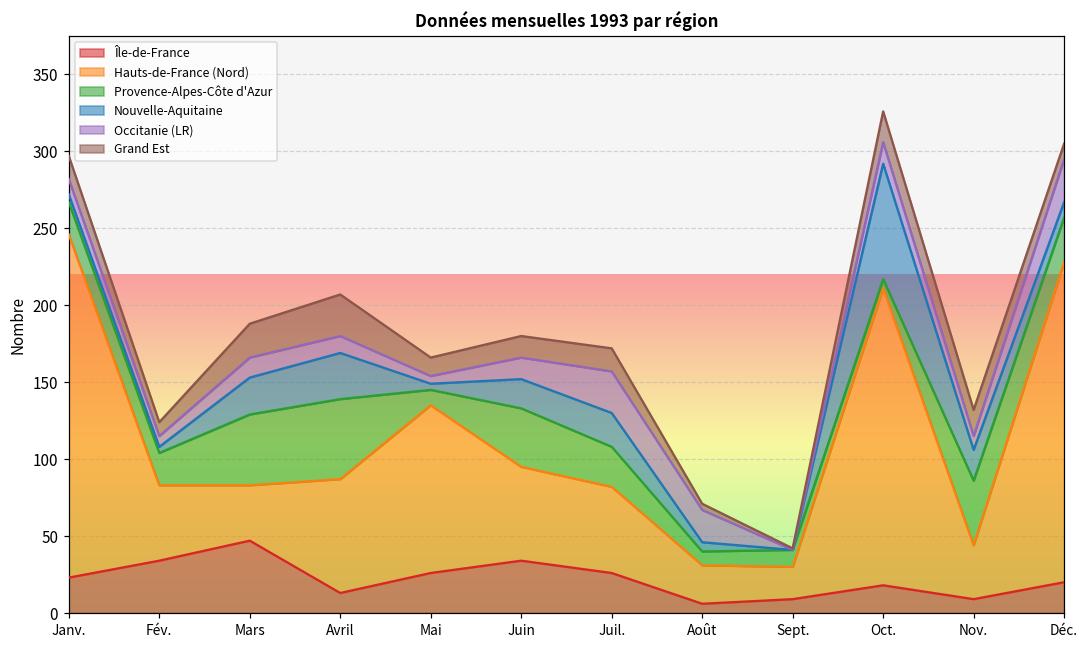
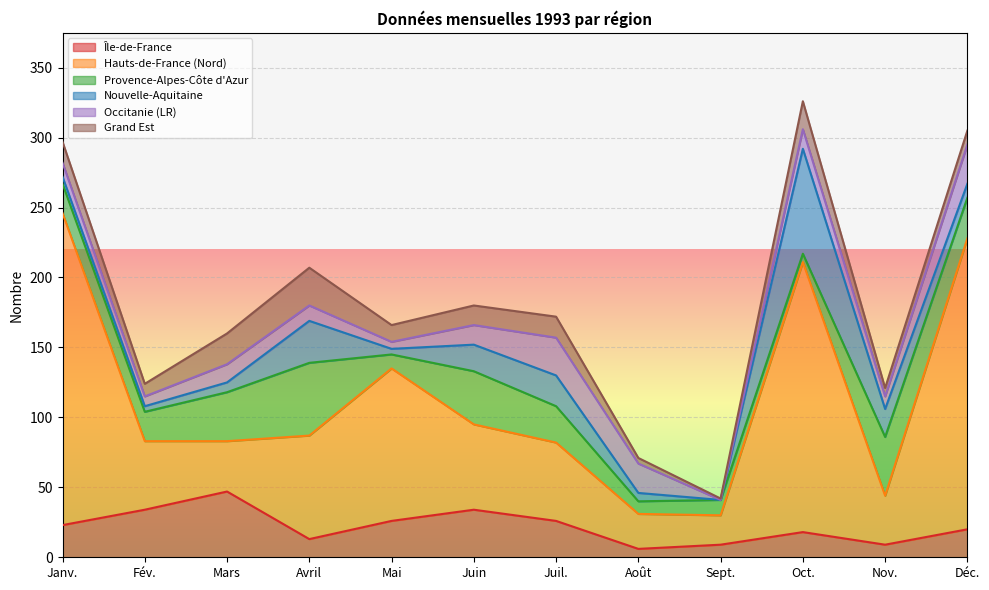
  {
    "Île-de-France": {
      "Janv.": 23,
      "Fév.": 34,
      "Mars": 47,
      "Avril": 13,
      "Mai": 26,
      "Juin": 34,
      "Juil.": 26,
      "Août": 6,
      "Sept.": 9,
      "Oct.": 18,
      "Nov.": 9,
      "Déc.": 20
    },
    "Hauts-de-France (Nord)": {
      "Janv.": 223,
      "Fév.": 49,
      "Mars": 36,
      "Avril": 74,
      "Mai": 109,
      "Juin": 61,
      "Juil.": 56,
      "Août": 25,
      "Sept.": 21,
      "Oct.": 193,
      "Nov.": 35,
      "Déc.": 208
    },
    "Provence-Alpes-Côte d'Azur": {
      "Janv.": 21,
      "Fév.": 21,
-     "Mars": 46,
+     "Mars": 35,
      "Avril": 52,
      "Mai": 10,
      "Juin": 38,
      "Juil.": 26,
      "Août": 9,
      "Oct.": 6,
      "Nov.": 42,
      "Déc.": 29
    },
    "Nouvelle-Aquitaine": {
      "Janv.": 5,
      "Fév.": 4,
-     "Mars": 24,
+     "Mars": 7,
      "Avril": 30,
      "Mai": 4,
      "Juin": 19,
      "Juil.": 22,
      "Août": 6,
      "Oct.": 75,
      "Nov.": 20,
      "Déc.": 10
    },
    "Occitanie (LR)": {
      "Janv.": 10,
      "Fév.": 7,
      "Mars": 13,
      "Avril": 11,
      "Mai": 5,
      "Juin": 14,
      "Juil.": 27,
      "Août": 21,
      "Oct.": 14,
      "Nov.": 9,
      "Déc.": 28
    },
    "Grand Est": {
      "Janv.": 15,
      "Fév.": 9,
      "Mars": 22,
      "Avril": 27,
      "Mai": 12,
      "Juin": 14,
      "Juil.": 15,
      "Août": 4,
      "Oct.": 20,
-     "Nov.": 17,
+     "Nov.": 6,
      "Déc.": 10
    }
  }
